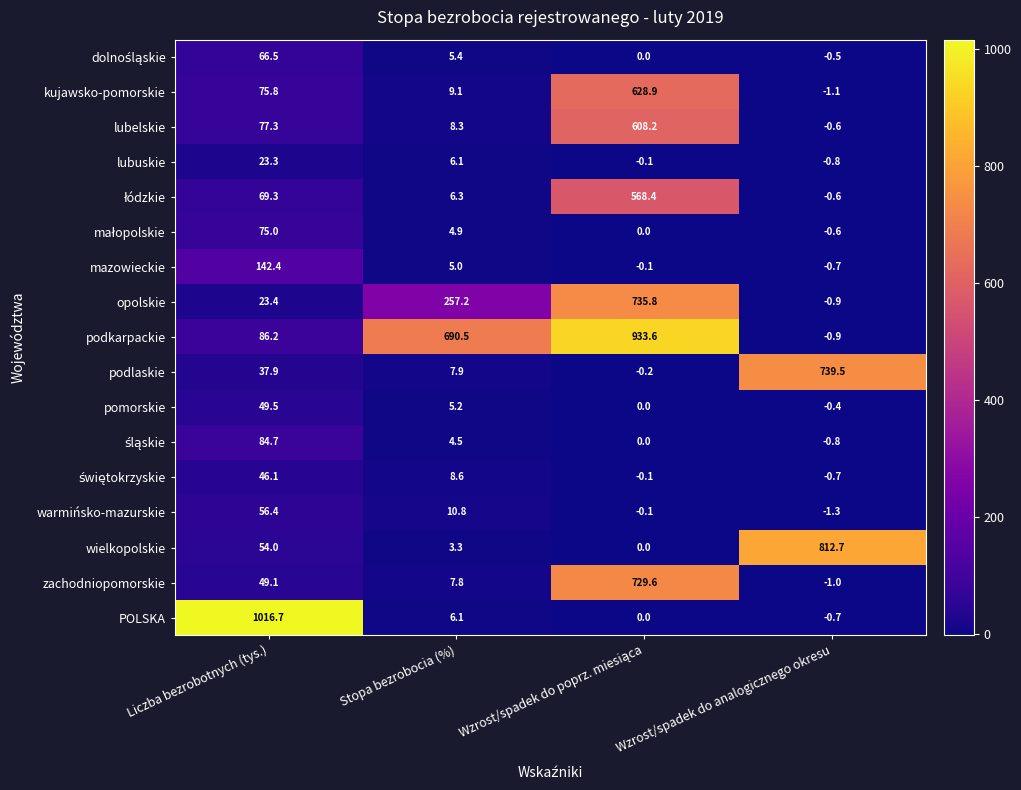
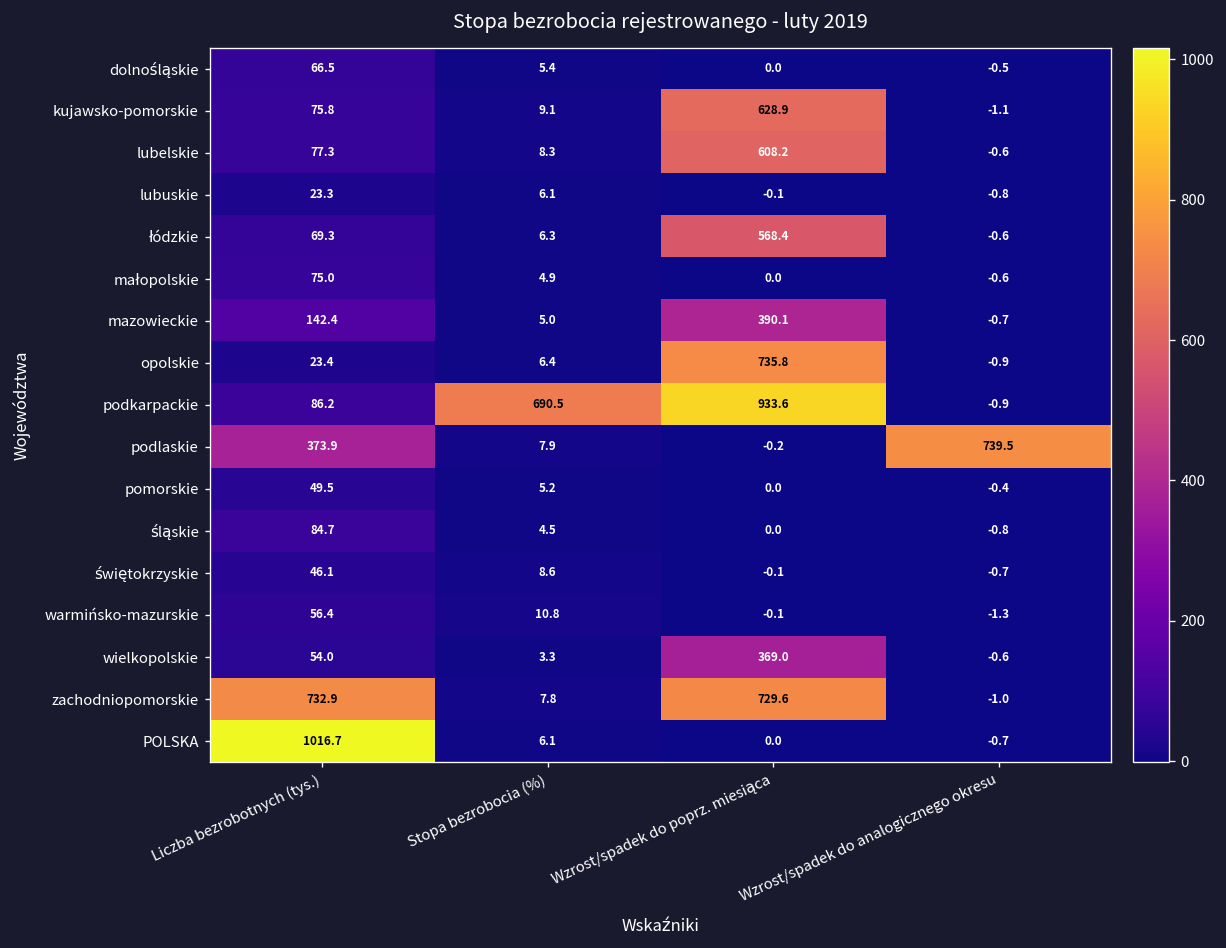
  {
    "dolnośląskie": {
      "Liczba bezrobotnych (tys.)": 66.5,
      "Stopa bezrobocia (%)": 5.4,
      "Wzrost/spadek do poprz. miesiąca": 0.0,
      "Wzrost/spadek do analogicznego okresu": -0.5
    },
    "kujawsko-pomorskie": {
      "Liczba bezrobotnych (tys.)": 75.8,
      "Stopa bezrobocia (%)": 9.1,
      "Wzrost/spadek do poprz. miesiąca": 628.9,
      "Wzrost/spadek do analogicznego okresu": -1.1
    },
    "lubelskie": {
      "Liczba bezrobotnych (tys.)": 77.3,
      "Stopa bezrobocia (%)": 8.3,
      "Wzrost/spadek do poprz. miesiąca": 608.2,
      "Wzrost/spadek do analogicznego okresu": -0.6
    },
    "lubuskie": {
      "Liczba bezrobotnych (tys.)": 23.3,
      "Stopa bezrobocia (%)": 6.1,
      "Wzrost/spadek do poprz. miesiąca": -0.1,
      "Wzrost/spadek do analogicznego okresu": -0.8
    },
    "łódzkie": {
      "Liczba bezrobotnych (tys.)": 69.3,
      "Stopa bezrobocia (%)": 6.3,
      "Wzrost/spadek do poprz. miesiąca": 568.4,
      "Wzrost/spadek do analogicznego okresu": -0.6
    },
    "małopolskie": {
      "Liczba bezrobotnych (tys.)": 75.0,
      "Stopa bezrobocia (%)": 4.9,
      "Wzrost/spadek do poprz. miesiąca": 0.0,
      "Wzrost/spadek do analogicznego okresu": -0.6
    },
    "mazowieckie": {
      "Liczba bezrobotnych (tys.)": 142.4,
      "Stopa bezrobocia (%)": 5.0,
-     "Wzrost/spadek do poprz. miesiąca": -0.1,
+     "Wzrost/spadek do poprz. miesiąca": 390.1,
      "Wzrost/spadek do analogicznego okresu": -0.7
    },
    "opolskie": {
      "Liczba bezrobotnych (tys.)": 23.4,
-     "Stopa bezrobocia (%)": 257.2,
+     "Stopa bezrobocia (%)": 6.4,
      "Wzrost/spadek do poprz. miesiąca": 735.8,
      "Wzrost/spadek do analogicznego okresu": -0.9
    },
    "podkarpackie": {
      "Liczba bezrobotnych (tys.)": 86.2,
      "Stopa bezrobocia (%)": 690.5,
      "Wzrost/spadek do poprz. miesiąca": 933.6,
      "Wzrost/spadek do analogicznego okresu": -0.9
    },
    "podlaskie": {
-     "Liczba bezrobotnych (tys.)": 37.9,
+     "Liczba bezrobotnych (tys.)": 373.9,
      "Stopa bezrobocia (%)": 7.9,
      "Wzrost/spadek do poprz. miesiąca": -0.2,
      "Wzrost/spadek do analogicznego okresu": 739.5
    },
    "pomorskie": {
      "Liczba bezrobotnych (tys.)": 49.5,
      "Stopa bezrobocia (%)": 5.2,
      "Wzrost/spadek do poprz. miesiąca": 0.0,
      "Wzrost/spadek do analogicznego okresu": -0.4
    },
    "śląskie": {
      "Liczba bezrobotnych (tys.)": 84.7,
      "Stopa bezrobocia (%)": 4.5,
      "Wzrost/spadek do poprz. miesiąca": 0.0,
      "Wzrost/spadek do analogicznego okresu": -0.8
    },
    "świętokrzyskie": {
      "Liczba bezrobotnych (tys.)": 46.1,
      "Stopa bezrobocia (%)": 8.6,
      "Wzrost/spadek do poprz. miesiąca": -0.1,
      "Wzrost/spadek do analogicznego okresu": -0.7
    },
    "warmińsko-mazurskie": {
      "Liczba bezrobotnych (tys.)": 56.4,
      "Stopa bezrobocia (%)": 10.8,
      "Wzrost/spadek do poprz. miesiąca": -0.1,
      "Wzrost/spadek do analogicznego okresu": -1.3
    },
    "wielkopolskie": {
      "Liczba bezrobotnych (tys.)": 54.0,
      "Stopa bezrobocia (%)": 3.3,
-     "Wzrost/spadek do poprz. miesiąca": 0.0,
-     "Wzrost/spadek do analogicznego okresu": 812.7
+     "Wzrost/spadek do poprz. miesiąca": 369.0,
+     "Wzrost/spadek do analogicznego okresu": -0.6
    },
    "zachodniopomorskie": {
-     "Liczba bezrobotnych (tys.)": 49.1,
+     "Liczba bezrobotnych (tys.)": 732.9,
      "Stopa bezrobocia (%)": 7.8,
      "Wzrost/spadek do poprz. miesiąca": 729.6,
      "Wzrost/spadek do analogicznego okresu": -1.0
    },
    "POLSKA": {
      "Liczba bezrobotnych (tys.)": 1016.7,
      "Stopa bezrobocia (%)": 6.1,
      "Wzrost/spadek do poprz. miesiąca": 0.0,
      "Wzrost/spadek do analogicznego okresu": -0.7
    }
  }
